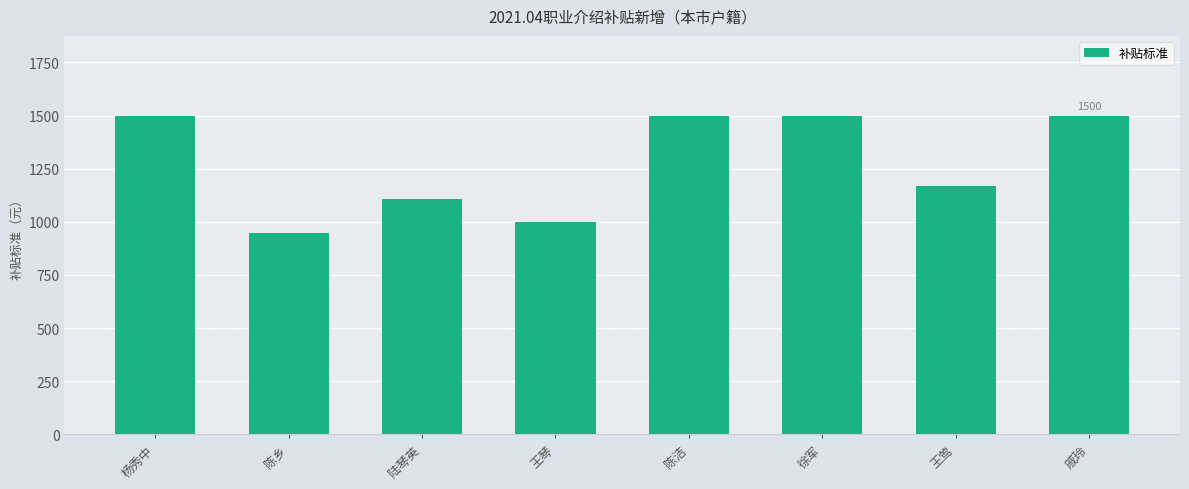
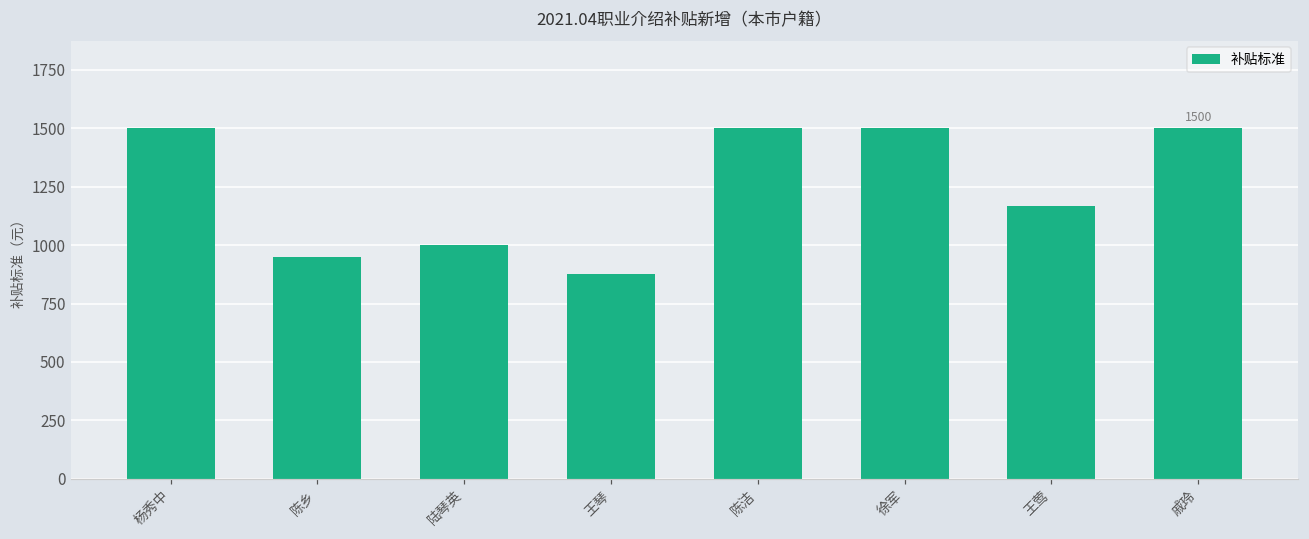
  {
    "杨秀中": 1500,
    "陈乡": 950,
-   "陆琴英": 1110,
-   "王琴": 1000,
+   "陆琴英": 1000,
+   "王琴": 880,
    "陈洁": 1500,
    "徐军": 1500,
    "王莺": 1170
  }
